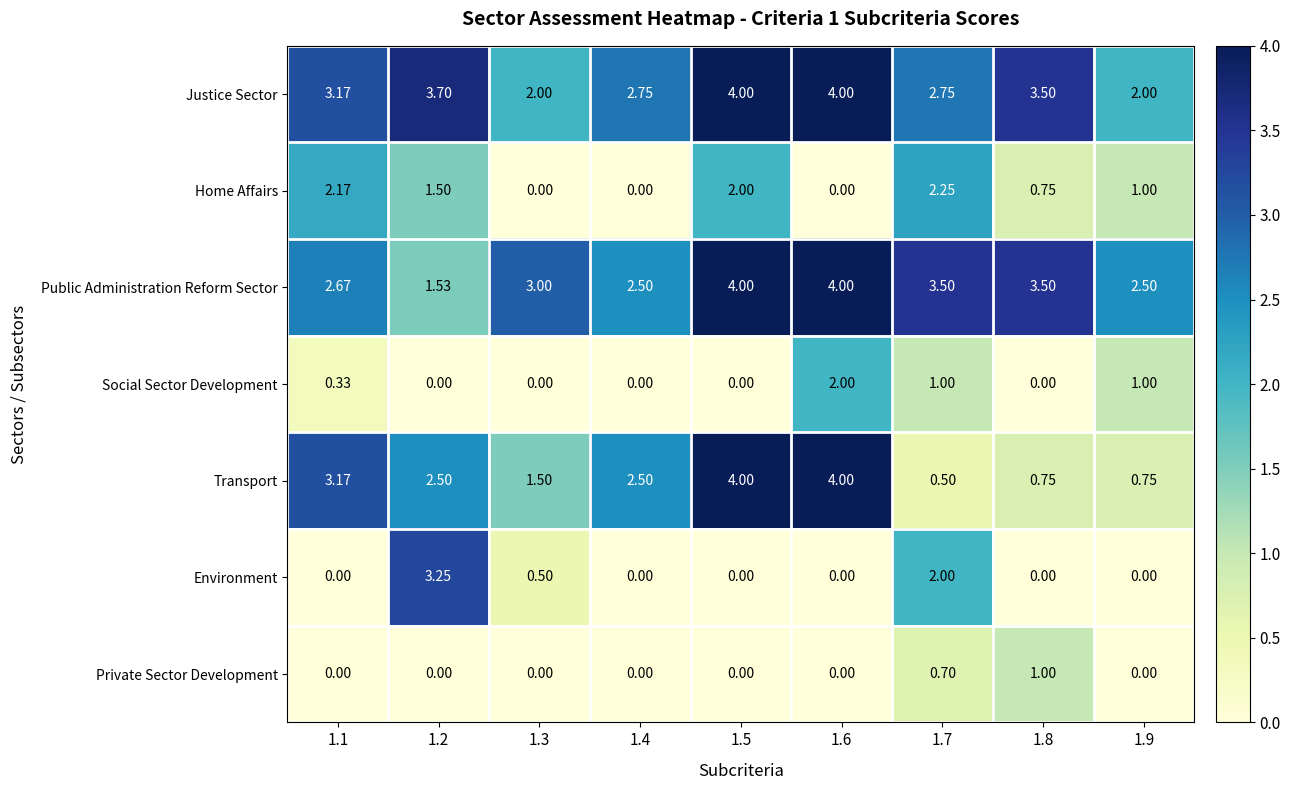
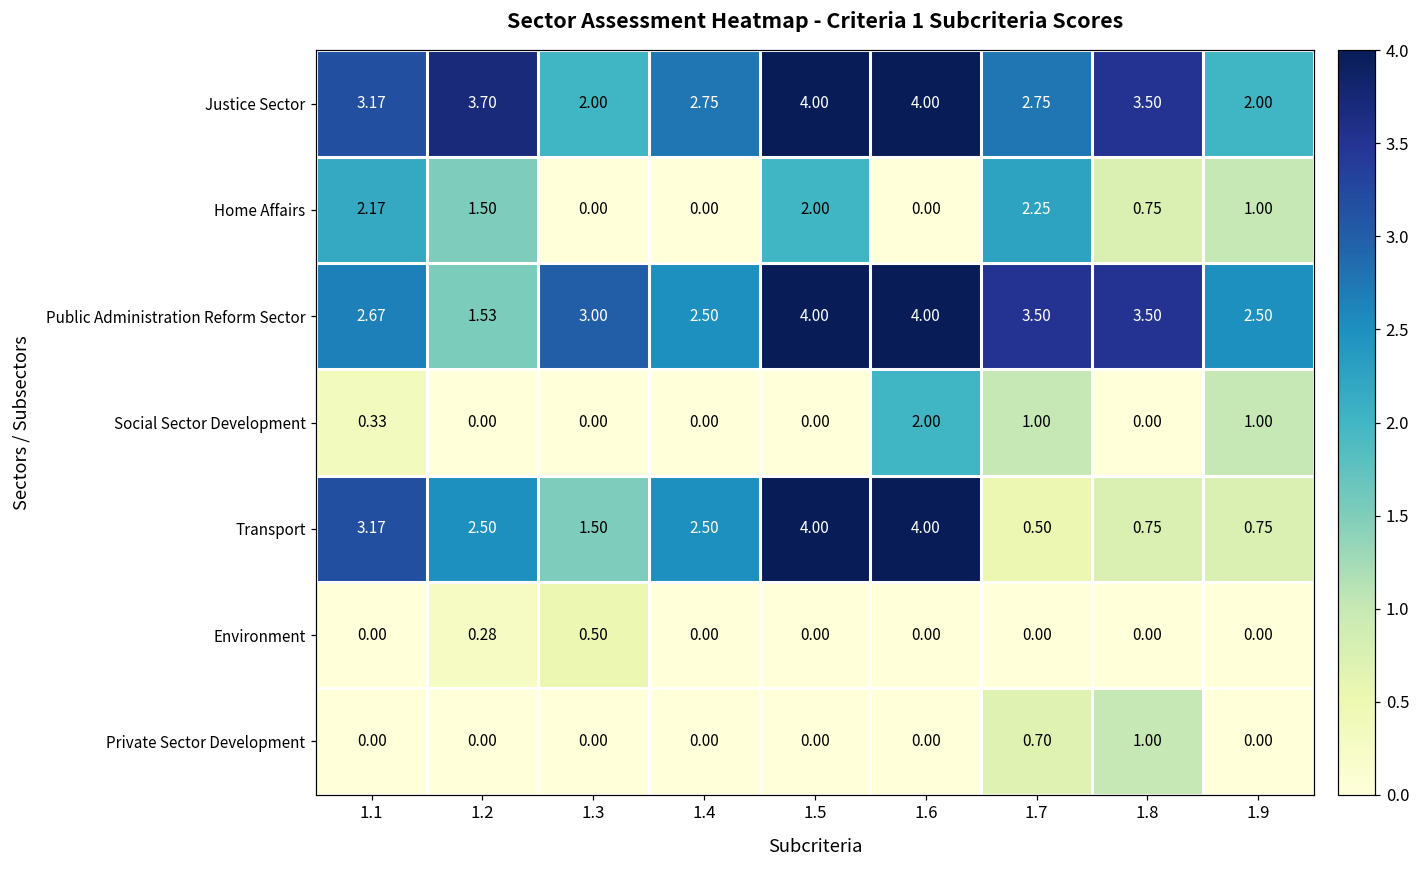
  {
    "Justice Sector": {
      "1.1": 3.17,
      "1.2": 3.70,
      "1.3": 2.00,
      "1.4": 2.75,
      "1.5": 4.00,
      "1.6": 4.00,
      "1.7": 2.75,
      "1.8": 3.50,
      "1.9": 2.00
    },
    "Home Affairs": {
      "1.1": 2.17,
      "1.2": 1.50,
      "1.3": 0.00,
      "1.4": 0.00,
      "1.5": 2.00,
      "1.6": 0.00,
      "1.7": 2.25,
      "1.8": 0.75,
      "1.9": 1.00
    },
    "Public Administration Reform Sector": {
      "1.1": 2.67,
      "1.2": 1.53,
      "1.3": 3.00,
      "1.4": 2.50,
      "1.5": 4.00,
      "1.6": 4.00,
      "1.7": 3.50,
      "1.8": 3.50,
      "1.9": 2.50
    },
    "Social Sector Development": {
      "1.1": 0.33,
      "1.2": 0.00,
      "1.3": 0.00,
      "1.4": 0.00,
      "1.5": 0.00,
      "1.6": 2.00,
      "1.7": 1.00,
      "1.8": 0.00,
      "1.9": 1.00
    },
    "Transport": {
      "1.1": 3.17,
      "1.2": 2.50,
      "1.3": 1.50,
      "1.4": 2.50,
      "1.5": 4.00,
      "1.6": 4.00,
      "1.7": 0.50,
      "1.8": 0.75,
      "1.9": 0.75
    },
    "Environment": {
      "1.1": 0.00,
-     "1.2": 3.25,
+     "1.2": 0.28,
      "1.3": 0.50,
      "1.4": 0.00,
      "1.5": 0.00,
      "1.6": 0.00,
-     "1.7": 2.00,
+     "1.7": 0.00,
      "1.8": 0.00,
      "1.9": 0.00
    },
    "Private Sector Development": {
      "1.1": 0.00,
      "1.2": 0.00,
      "1.3": 0.00,
      "1.4": 0.00,
      "1.5": 0.00,
      "1.6": 0.00,
      "1.7": 0.70,
      "1.8": 1.00,
      "1.9": 0.00
    }
  }
